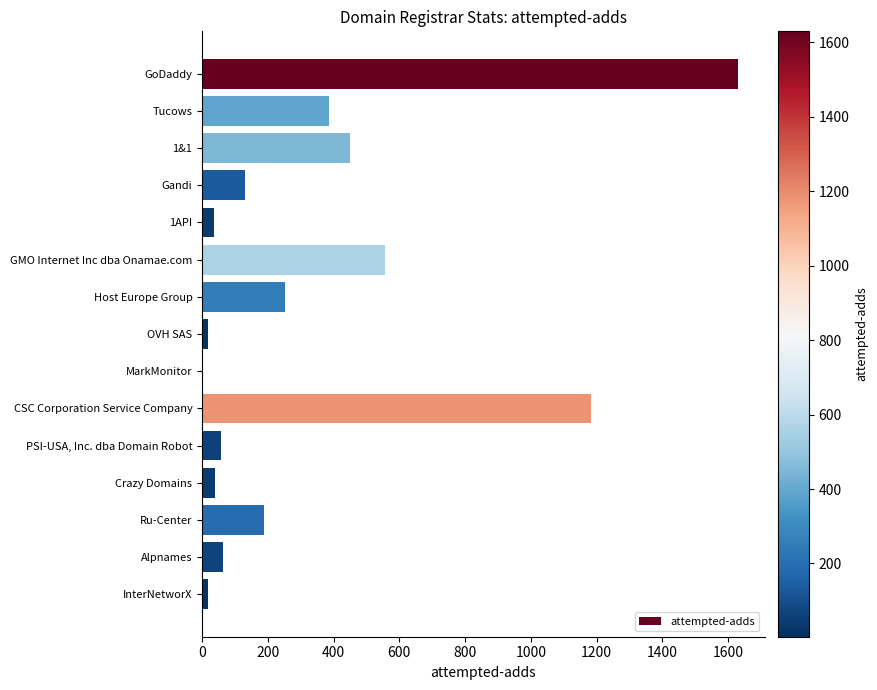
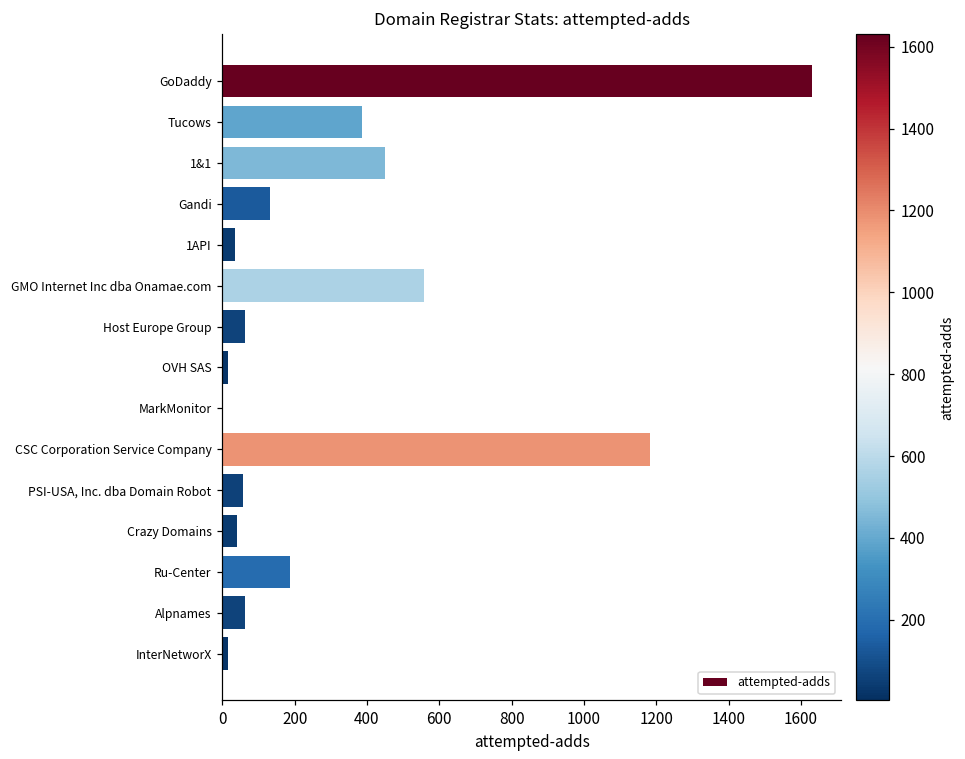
  {
    "GoDaddy": 1630,
    "Tucows": 390,
    "1&1": 450,
    "Gandi": 130,
    "1API": 40,
    "GMO Internet Inc dba Onamae.com": 560,
-   "Host Europe Group": 250,
+   "Host Europe Group": 60,
    "OVH SAS": 20,
    "CSC Corporation Service Company": 1180,
    "PSI-USA, Inc. dba Domain Robot": 60,
    "Crazy Domains": 40,
    "Ru-Center": 190,
    "Alpnames": 60,
    "InterNetworX": 20
  }
